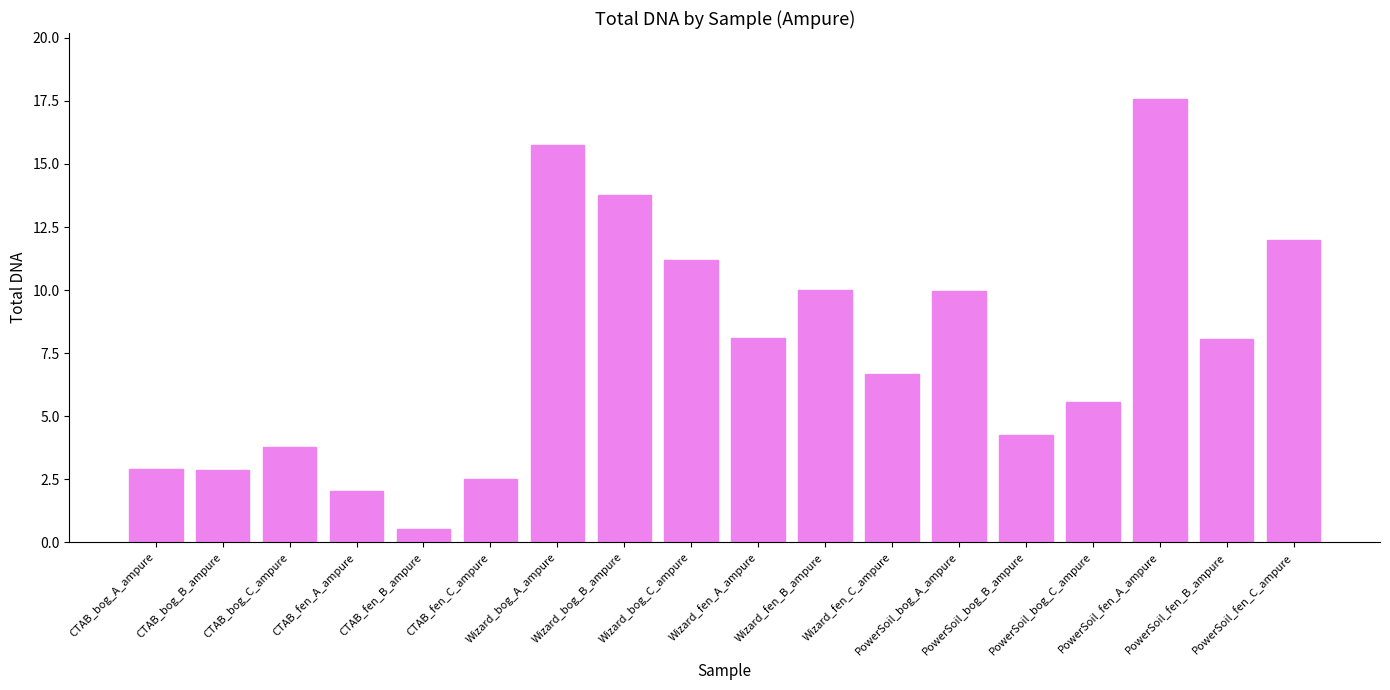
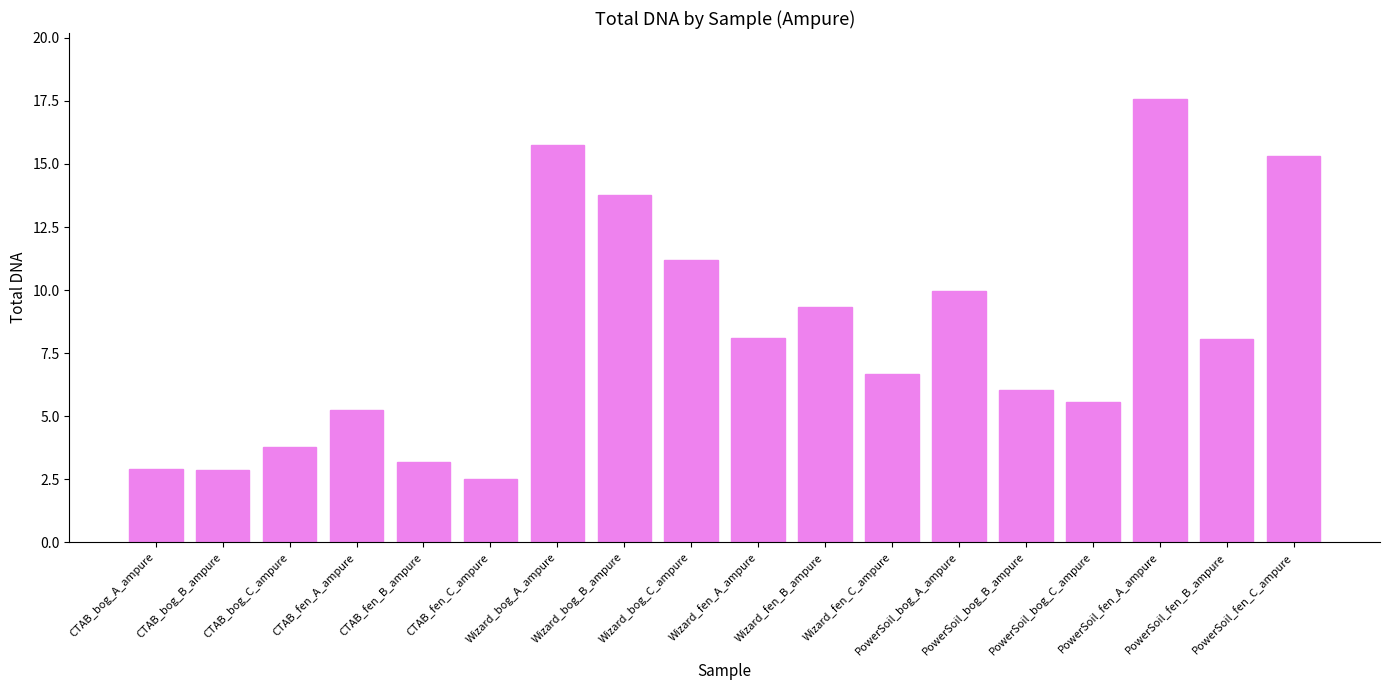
  {
    "CTAB_bog_A_ampure": 2.9,
    "CTAB_bog_B_ampure": 2.9,
    "CTAB_bog_C_ampure": 3.8,
-   "CTAB_fen_A_ampure": 2.0,
-   "CTAB_fen_B_ampure": 0.5,
+   "CTAB_fen_A_ampure": 5.2,
+   "CTAB_fen_B_ampure": 3.2,
    "CTAB_fen_C_ampure": 2.5,
    "Wizard_bog_A_ampure": 15.8,
    "Wizard_bog_B_ampure": 13.8,
    "Wizard_bog_C_ampure": 11.2,
    "Wizard_fen_A_ampure": 8.1,
-   "Wizard_fen_B_ampure": 10.0,
+   "Wizard_fen_B_ampure": 9.3,
    "Wizard_fen_C_ampure": 6.7,
    "PowerSoil_bog_A_ampure": 9.9,
-   "PowerSoil_bog_B_ampure": 4.3,
+   "PowerSoil_bog_B_ampure": 6.0,
    "PowerSoil_bog_C_ampure": 5.6,
    "PowerSoil_fen_A_ampure": 17.6,
    "PowerSoil_fen_B_ampure": 8.1,
-   "PowerSoil_fen_C_ampure": 12.0
+   "PowerSoil_fen_C_ampure": 15.3
  }
